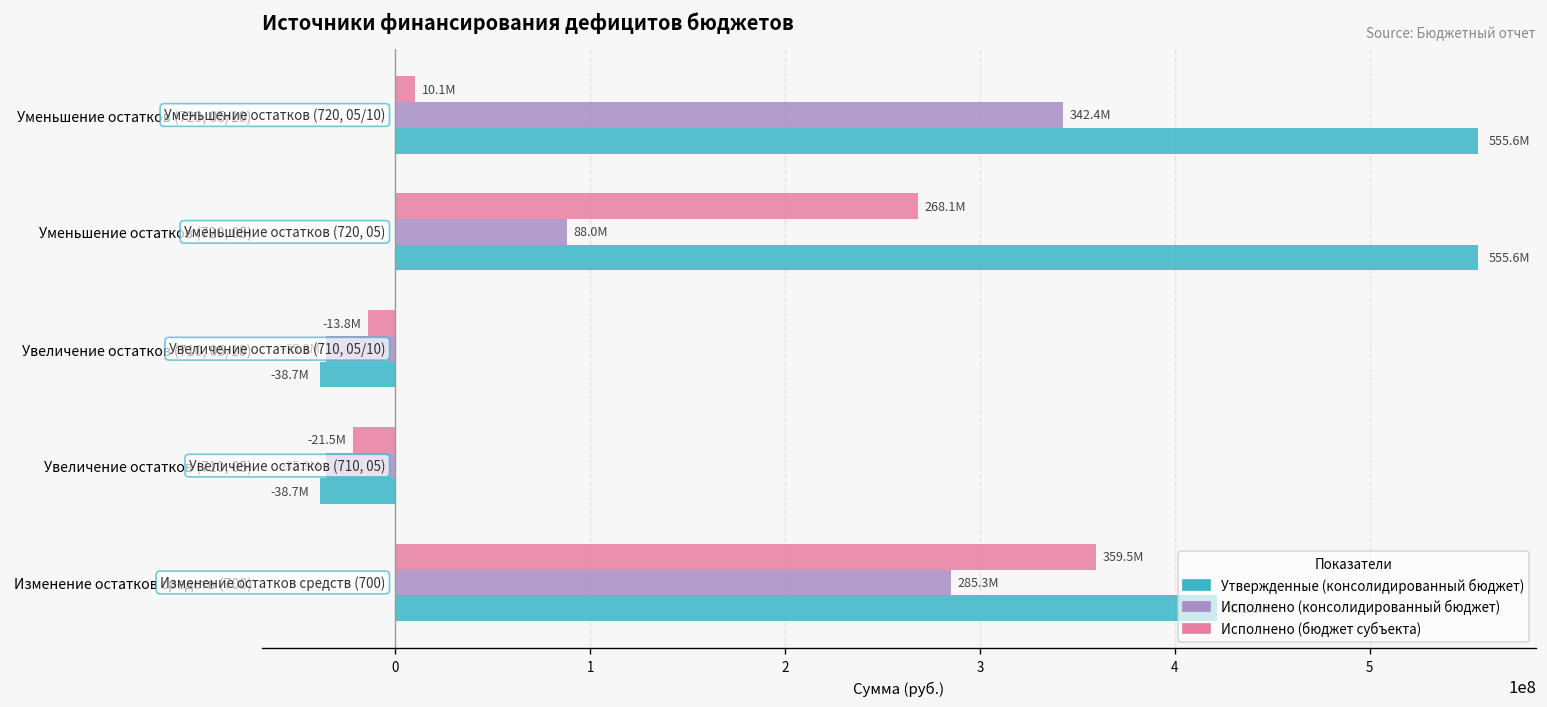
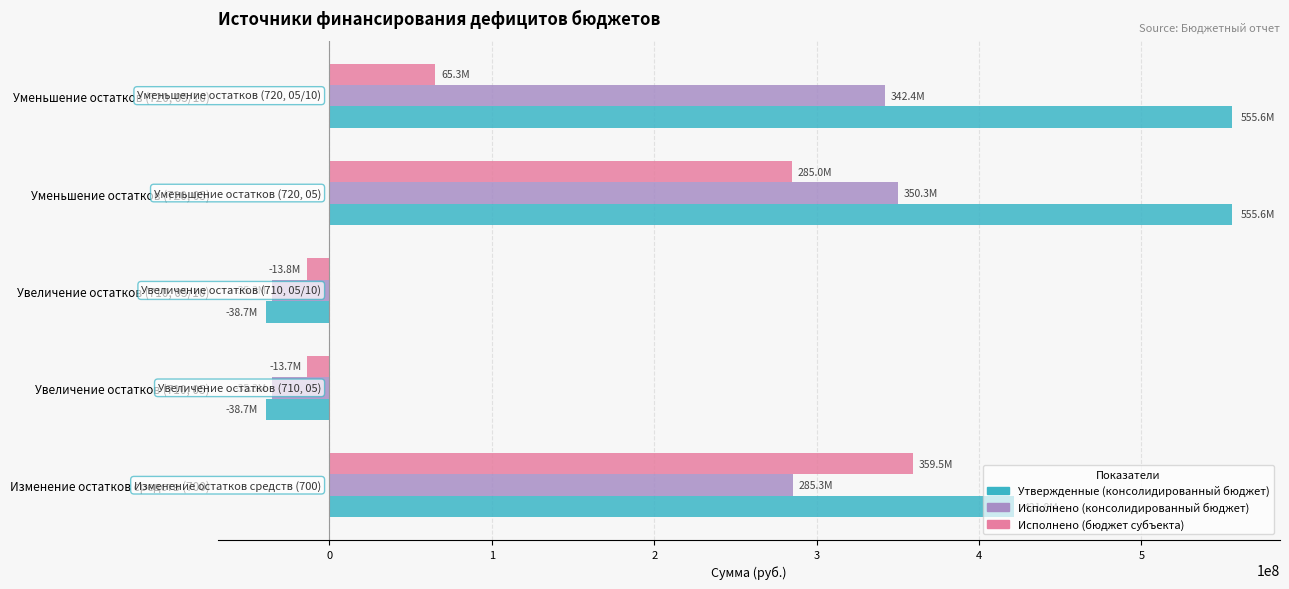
  {
    "Утвержденные (консолидированный бюджет)": {
      "Уменьшение остатков (720, 05/10)": "555.6M",
      "Уменьшение остатков (720, 05)": "555.6M",
      "Увеличение остатков (710, 05/10)": "-38.7M",
      "Увеличение остатков (710, 05)": "-38.7M"
    },
    "Исполнено (консолидированный бюджет)": {
      "Уменьшение остатков (720, 05/10)": "342.4M",
-     "Уменьшение остатков (720, 05)": "88.0M",
+     "Уменьшение остатков (720, 05)": "350.3M",
      "Изменение остатков средств (700)": "285.3M"
    },
    "Исполнено (бюджет субъекта)": {
-     "Уменьшение остатков (720, 05/10)": "10.1M",
-     "Уменьшение остатков (720, 05)": "268.1M",
+     "Уменьшение остатков (720, 05/10)": "65.3M",
+     "Уменьшение остатков (720, 05)": "285.0M",
      "Увеличение остатков (710, 05/10)": "-13.8M",
-     "Увеличение остатков (710, 05)": "-21.5M",
+     "Увеличение остатков (710, 05)": "-13.7M",
      "Изменение остатков средств (700)": "359.5M"
    }
  }
